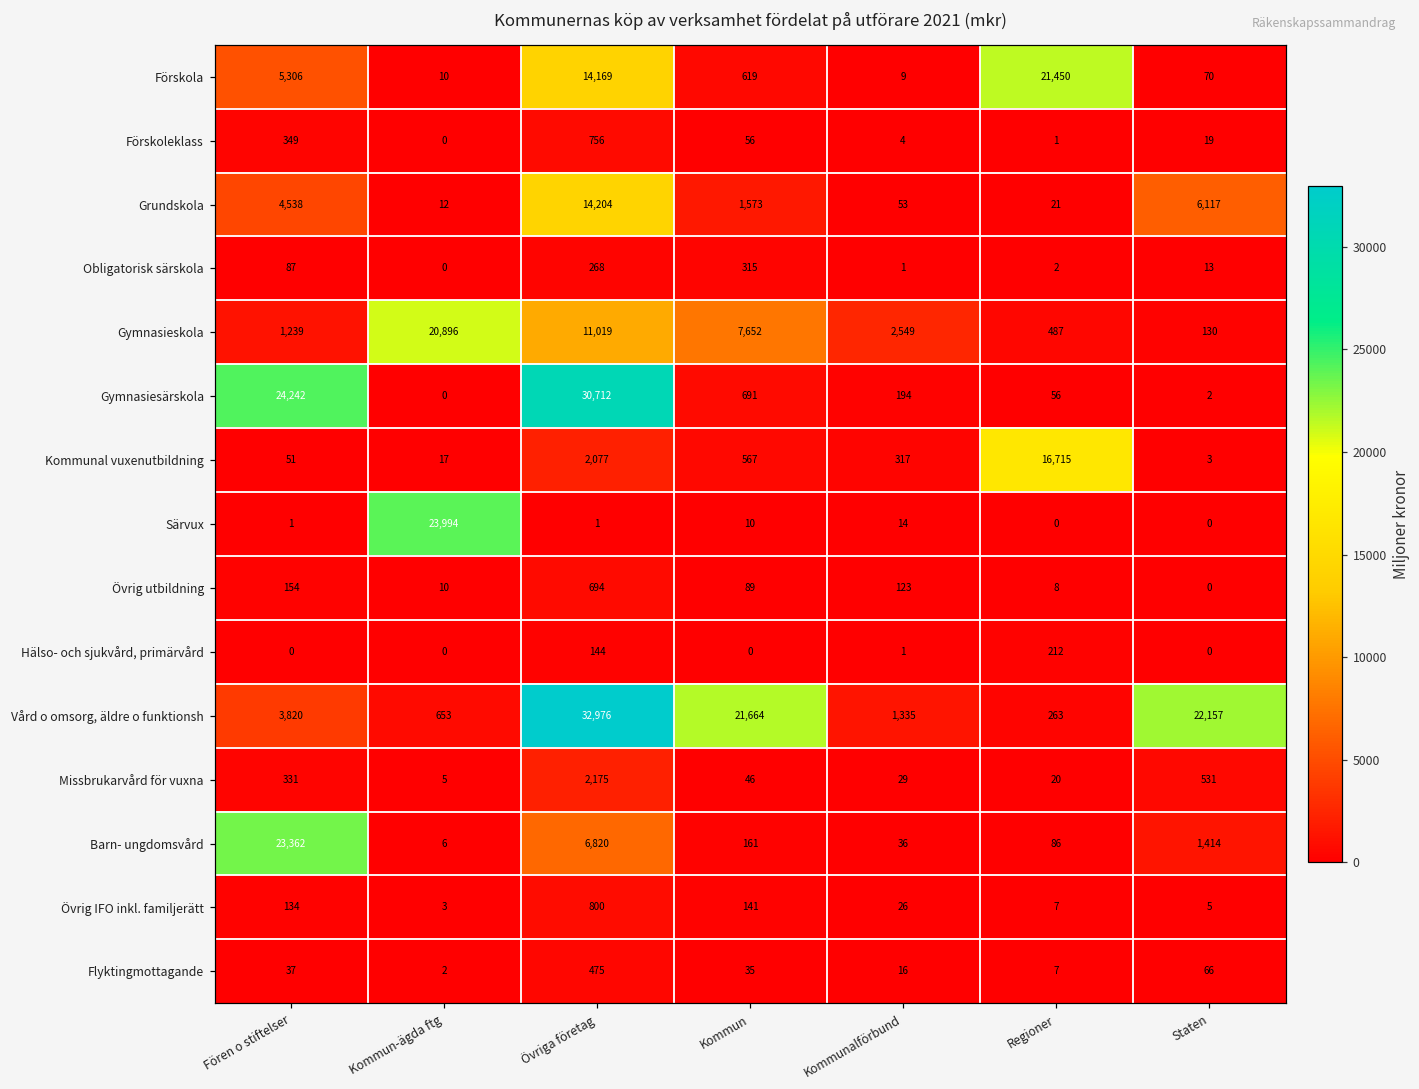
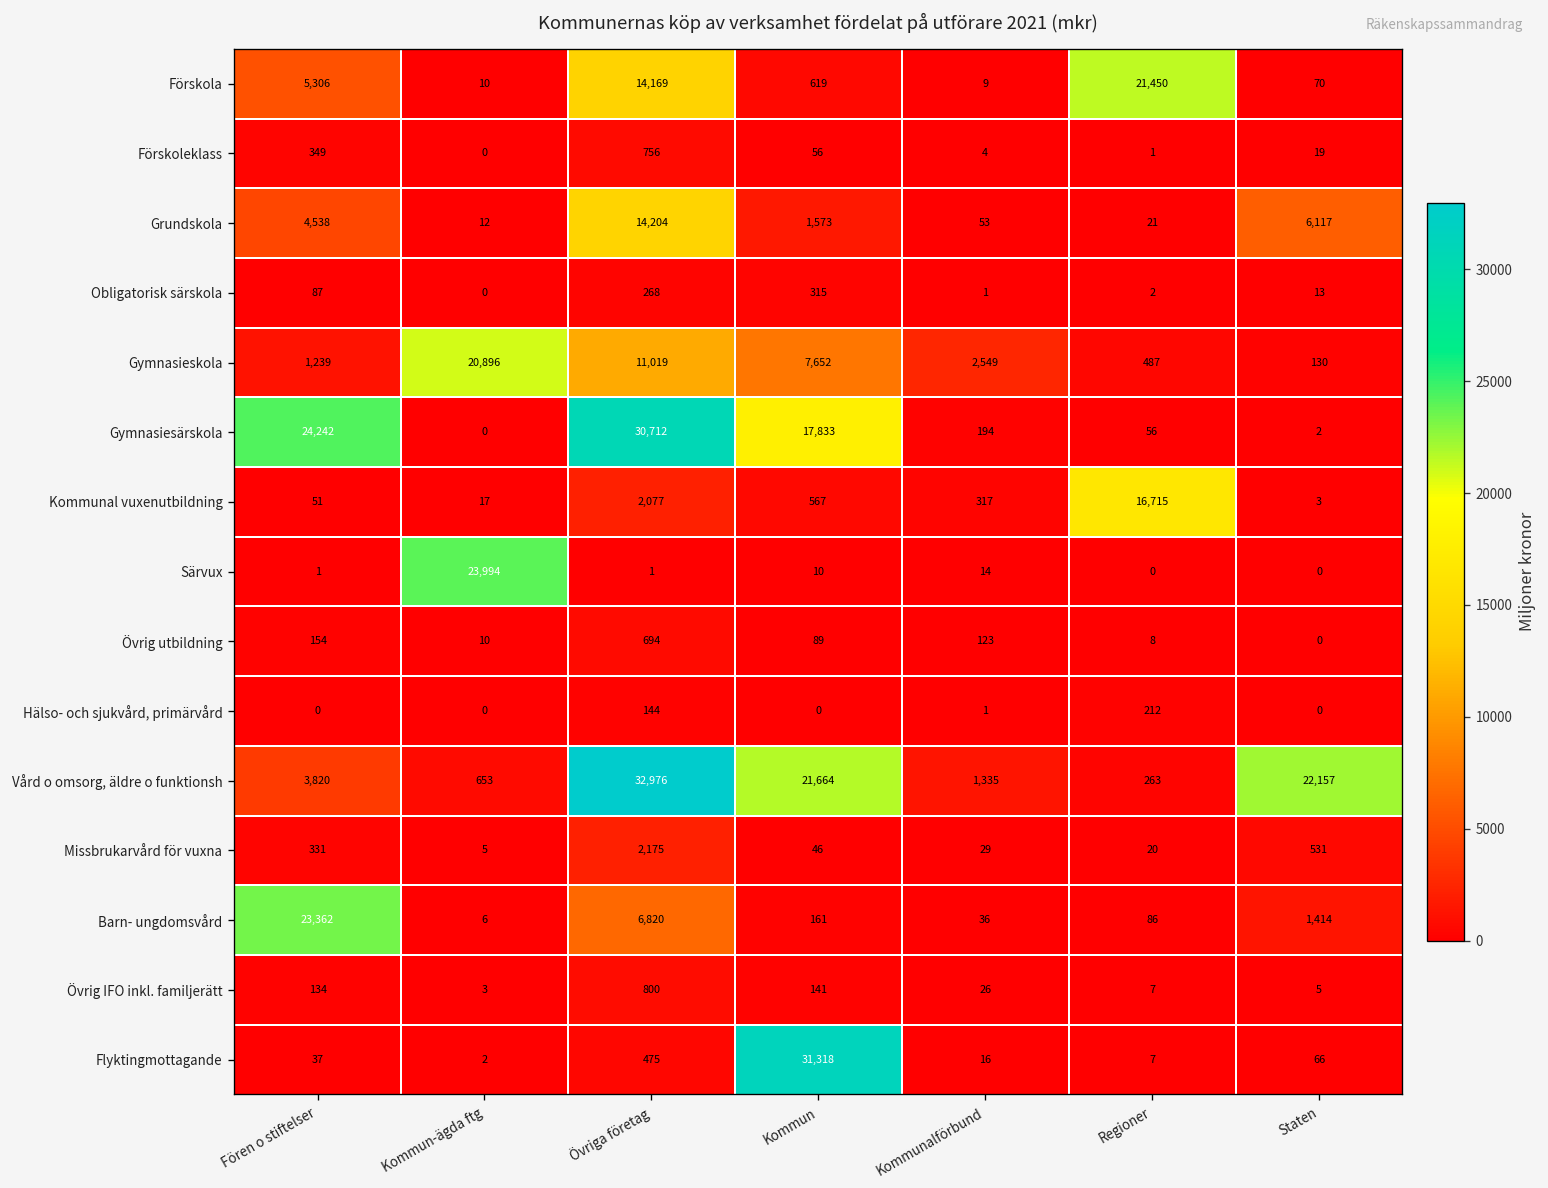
  {
    "Förskola": {
      "Fören o stiftelser": "5,306",
      "Kommun-ägda ftg": "10",
      "Övriga företag": "14,169",
      "Kommun": "619",
      "Kommunalförbund": "9",
      "Regioner": "21,450",
      "Staten": "70"
    },
    "Förskoleklass": {
      "Fören o stiftelser": "349",
      "Kommun-ägda ftg": "0",
      "Övriga företag": "756",
      "Kommun": "56",
      "Kommunalförbund": "4",
      "Regioner": "1",
      "Staten": "19"
    },
    "Grundskola": {
      "Fören o stiftelser": "4,538",
      "Kommun-ägda ftg": "12",
      "Övriga företag": "14,204",
      "Kommun": "1,573",
      "Kommunalförbund": "53",
      "Regioner": "21",
      "Staten": "6,117"
    },
    "Obligatorisk särskola": {
      "Fören o stiftelser": "87",
      "Kommun-ägda ftg": "0",
      "Övriga företag": "268",
      "Kommun": "315",
      "Kommunalförbund": "1",
      "Regioner": "2",
      "Staten": "13"
    },
    "Gymnasieskola": {
      "Fören o stiftelser": "1,239",
      "Kommun-ägda ftg": "20,896",
      "Övriga företag": "11,019",
      "Kommun": "7,652",
      "Kommunalförbund": "2,549",
      "Regioner": "487",
      "Staten": "130"
    },
    "Gymnasiesärskola": {
      "Fören o stiftelser": "24,242",
      "Kommun-ägda ftg": "0",
      "Övriga företag": "30,712",
-     "Kommun": "691",
+     "Kommun": "17,833",
      "Kommunalförbund": "194",
      "Regioner": "56",
      "Staten": "2"
    },
    "Kommunal vuxenutbildning": {
      "Fören o stiftelser": "51",
      "Kommun-ägda ftg": "17",
      "Övriga företag": "2,077",
      "Kommun": "567",
      "Kommunalförbund": "317",
      "Regioner": "16,715",
      "Staten": "3"
    },
    "Särvux": {
      "Fören o stiftelser": "1",
      "Kommun-ägda ftg": "23,994",
      "Övriga företag": "1",
      "Kommun": "10",
      "Kommunalförbund": "14",
      "Regioner": "0",
      "Staten": "0"
    },
    "Övrig utbildning": {
      "Fören o stiftelser": "154",
      "Kommun-ägda ftg": "10",
      "Övriga företag": "694",
      "Kommun": "89",
      "Kommunalförbund": "123",
      "Regioner": "8",
      "Staten": "0"
    },
    "Hälso- och sjukvård, primärvård": {
      "Fören o stiftelser": "0",
      "Kommun-ägda ftg": "0",
      "Övriga företag": "144",
      "Kommun": "0",
      "Kommunalförbund": "1",
      "Regioner": "212",
      "Staten": "0"
    },
    "Vård o omsorg, äldre o funktionsh": {
      "Fören o stiftelser": "3,820",
      "Kommun-ägda ftg": "653",
      "Övriga företag": "32,976",
      "Kommun": "21,664",
      "Kommunalförbund": "1,335",
      "Regioner": "263",
      "Staten": "22,157"
    },
    "Missbrukarvård för vuxna": {
      "Fören o stiftelser": "331",
      "Kommun-ägda ftg": "5",
      "Övriga företag": "2,175",
      "Kommun": "46",
      "Kommunalförbund": "29",
      "Regioner": "20",
      "Staten": "531"
    },
    "Barn- ungdomsvård": {
      "Fören o stiftelser": "23,362",
      "Kommun-ägda ftg": "6",
      "Övriga företag": "6,820",
      "Kommun": "161",
      "Kommunalförbund": "36",
      "Regioner": "86",
      "Staten": "1,414"
    },
    "Övrig IFO inkl. familjerätt": {
      "Fören o stiftelser": "134",
      "Kommun-ägda ftg": "3",
      "Övriga företag": "800",
      "Kommun": "141",
      "Kommunalförbund": "26",
      "Regioner": "7",
      "Staten": "5"
    },
    "Flyktingmottagande": {
      "Fören o stiftelser": "37",
      "Kommun-ägda ftg": "2",
      "Övriga företag": "475",
-     "Kommun": "35",
+     "Kommun": "31,318",
      "Kommunalförbund": "16",
      "Regioner": "7",
      "Staten": "66"
    }
  }
